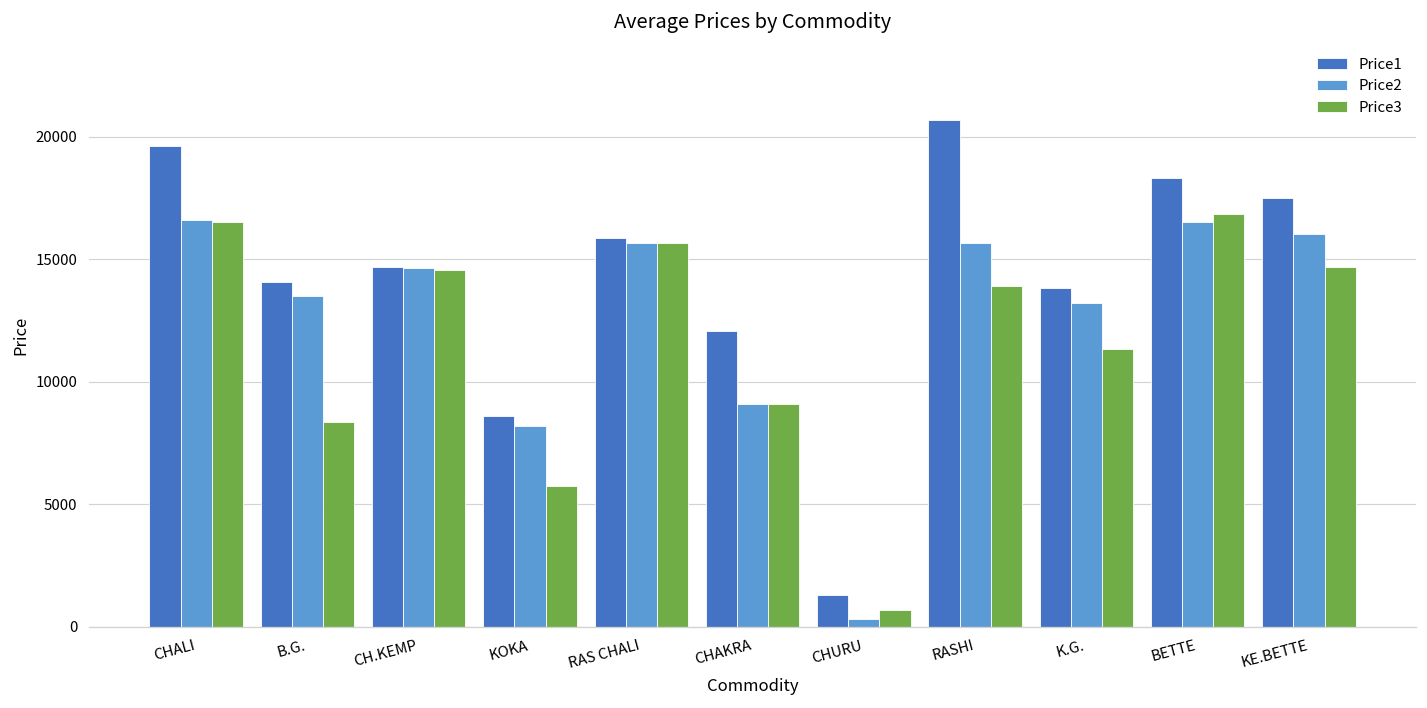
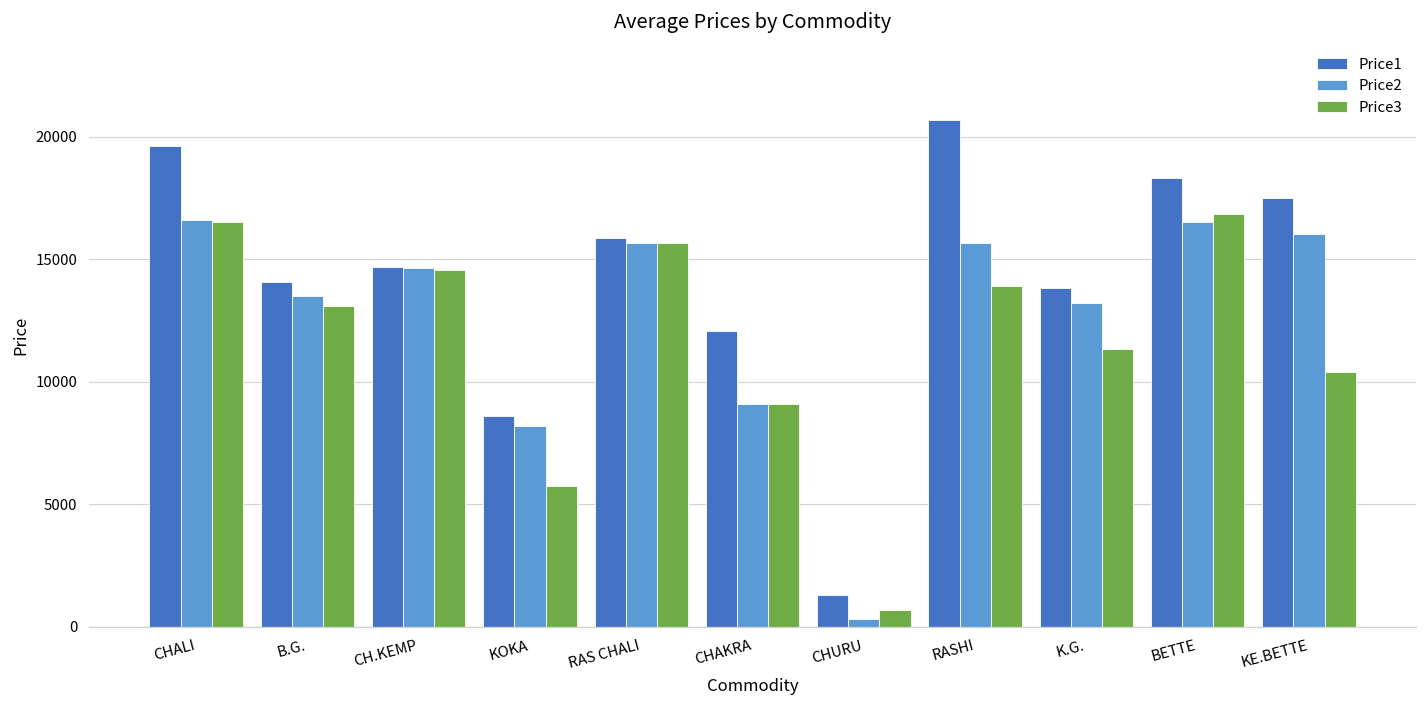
  {
    "Price3": {
      "CHALI": 16500,
-     "B.G.": 8400,
+     "B.G.": 13100,
      "CH.KEMP": 14600,
      "KOKA": 5800,
      "RAS CHALI": 15700,
      "CHAKRA": 9100,
      "CHURU": 700,
      "RASHI": 13900,
      "K.G.": 11300,
      "BETTE": 16800,
-     "KE.BETTE": 14700
+     "KE.BETTE": 10400
    }
  }
